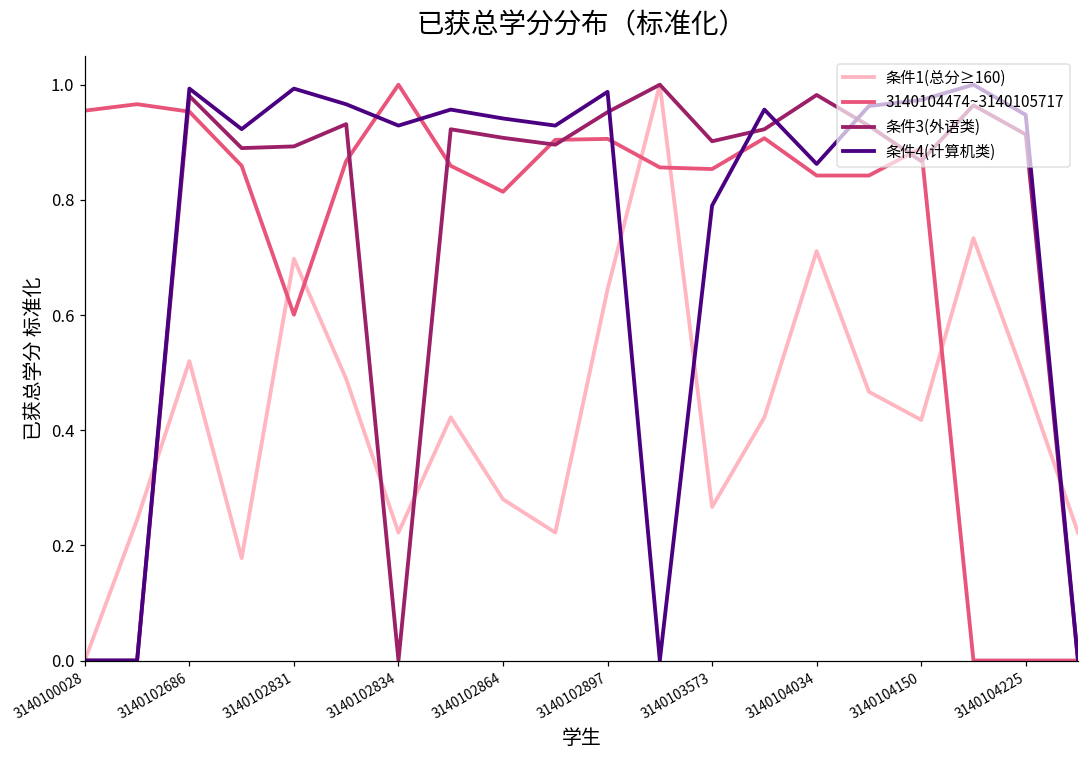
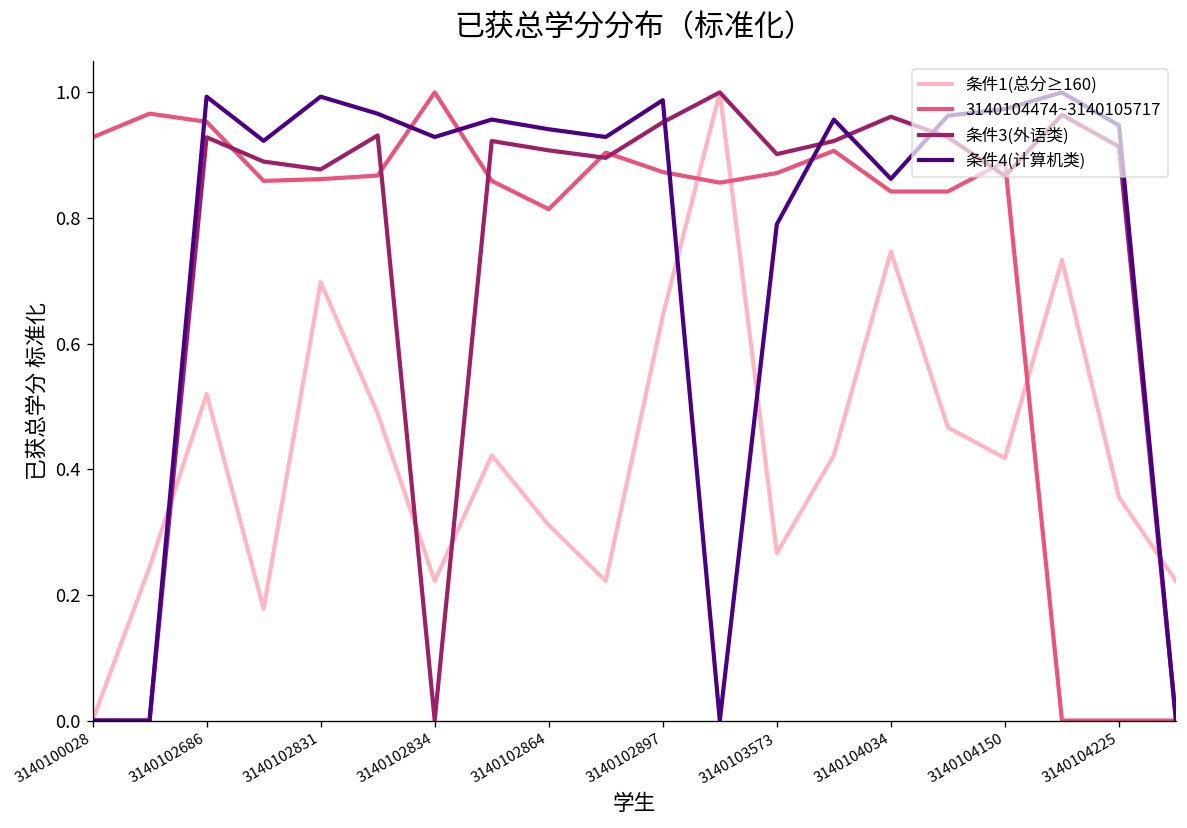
  {
    "条件1(总分≥160)": {
      "3140102686": 0.52,
      "3140102831": 0.70,
      "3140102834": 0.22,
-     "3140102864": 0.28,
+     "3140102864": 0.31,
      "3140102897": 0.64,
      "3140103573": 0.27,
-     "3140104034": 0.71,
+     "3140104034": 0.75,
      "3140104150": 0.42,
-     "3140104225": 0.48
+     "3140104225": 0.36
    },
    "3140104474~3140105717": {
-     "3140100028": 0.95,
+     "3140100028": 0.93,
      "3140102686": 0.95,
-     "3140102831": 0.60,
+     "3140102831": 0.86,
      "3140102834": 1.00,
      "3140102864": 0.81,
-     "3140102897": 0.91,
-     "3140103573": 0.85,
+     "3140102897": 0.87,
+     "3140103573": 0.87,
      "3140104034": 0.84,
      "3140104225": 0.00
    },
    "条件3(外语类)": {
-     "3140102686": 0.98,
-     "3140102831": 0.89,
+     "3140102686": 0.93,
+     "3140102831": 0.88,
      "3140102834": 0.00,
      "3140102864": 0.91,
      "3140102897": 0.95,
      "3140103573": 0.90,
-     "3140104034": 0.98
+     "3140104034": 0.96
    },
    "条件4(计算机类)": {
      "3140102686": 0.99,
      "3140102831": 0.99,
      "3140102834": 0.93,
      "3140102864": 0.94,
      "3140102897": 0.99,
      "3140103573": 0.79,
      "3140104034": 0.86
    }
  }
